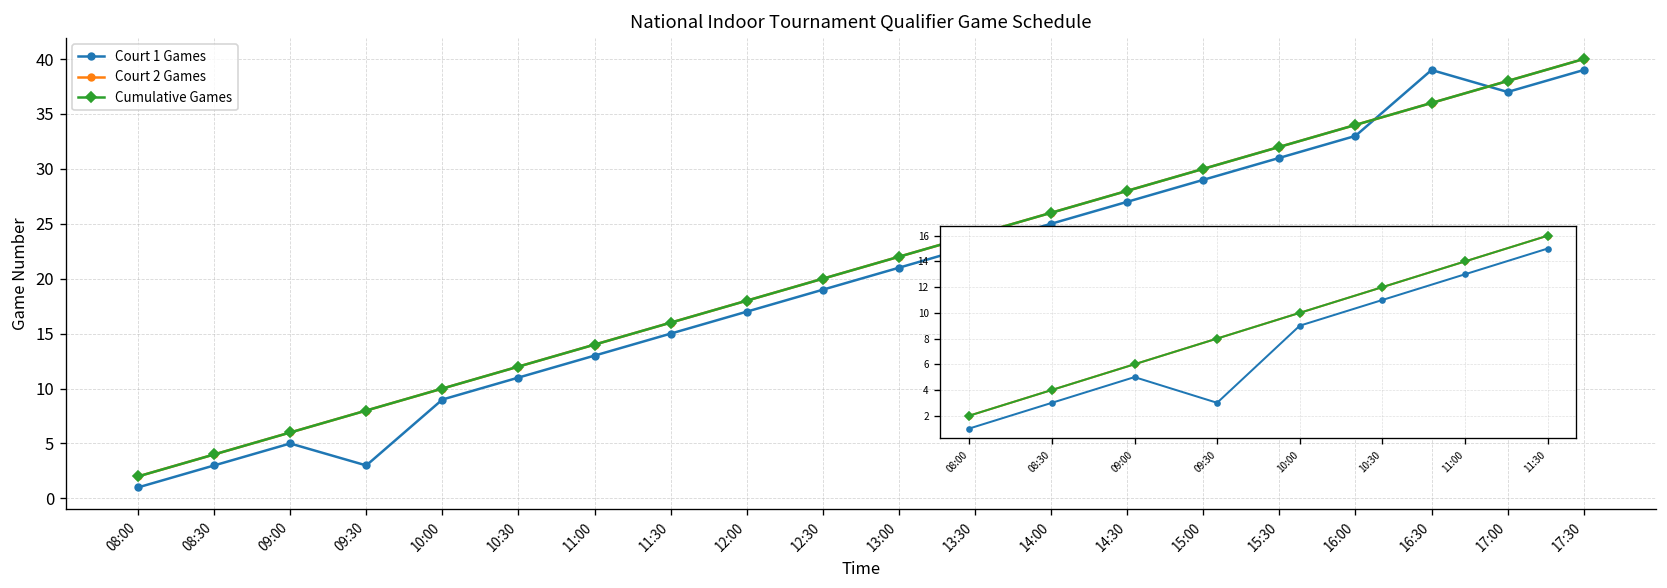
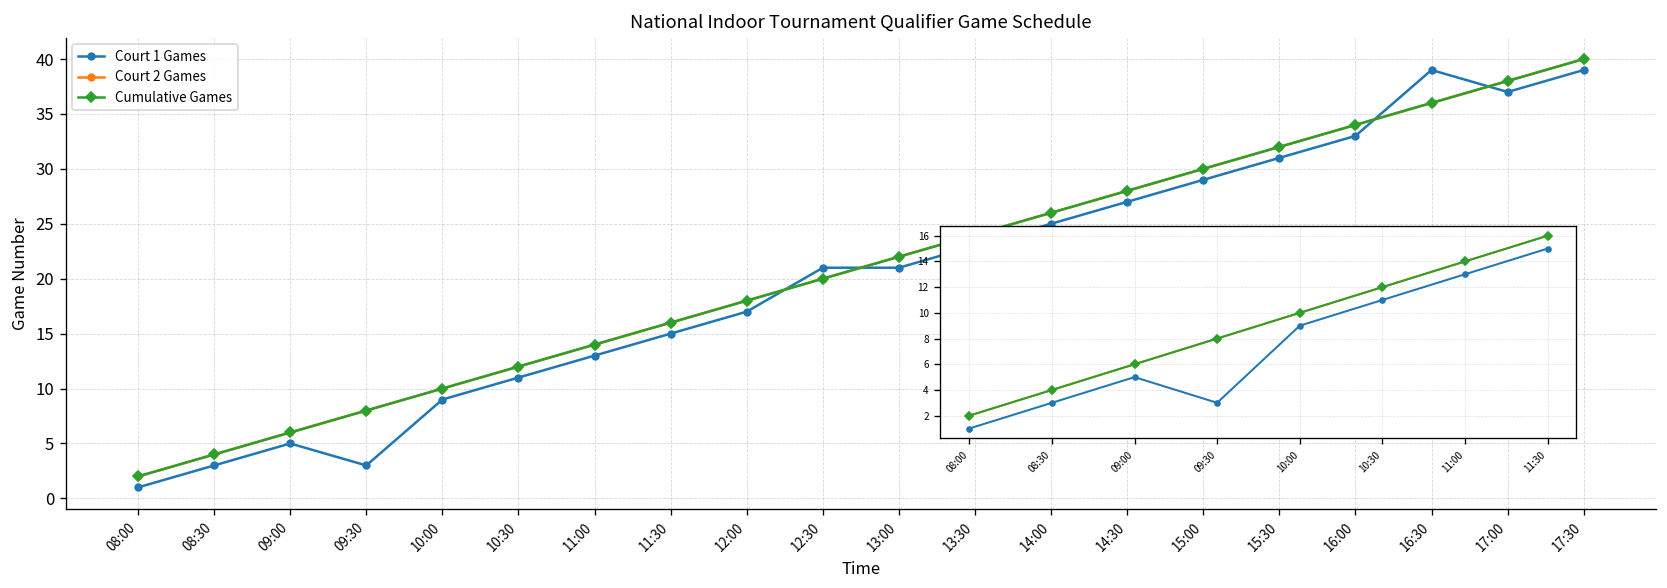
  {
    "Court 1 Games": {
      "08:00": 1,
      "08:30": 3,
      "09:00": 5,
      "09:30": 3,
      "10:00": 9,
      "10:30": 11,
      "11:00": 13,
      "11:30": 15,
      "12:00": 17,
-     "12:30": 19,
+     "12:30": 21,
      "13:00": 21,
      "13:30": 23,
      "14:00": 25,
      "14:30": 27,
      "15:00": 29,
      "15:30": 31,
      "16:00": 33,
      "16:30": 39,
      "17:00": 37,
      "17:30": 39
    },
    "Cumulative Games": {
      "08:00": 2,
      "08:30": 4,
      "09:00": 6,
      "09:30": 8,
      "10:00": 10,
      "10:30": 12,
      "11:00": 14,
      "11:30": 16,
      "12:00": 18,
      "12:30": 20,
      "13:00": 22,
      "13:30": 24,
      "14:00": 26,
      "14:30": 28,
      "15:00": 30,
      "15:30": 32,
      "16:00": 34,
      "16:30": 36,
      "17:00": 38,
      "17:30": 40
    }
  }
